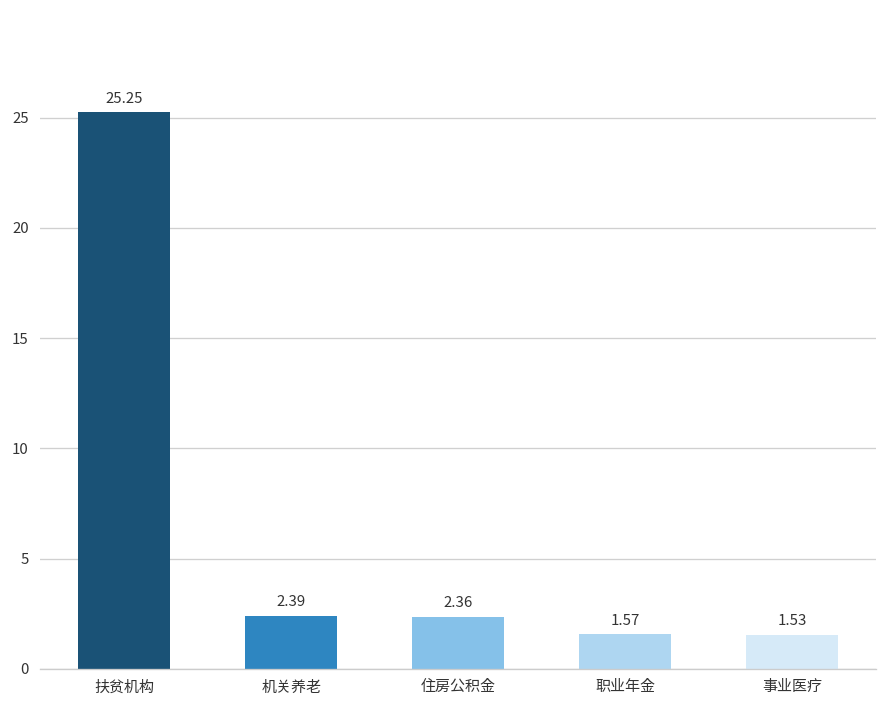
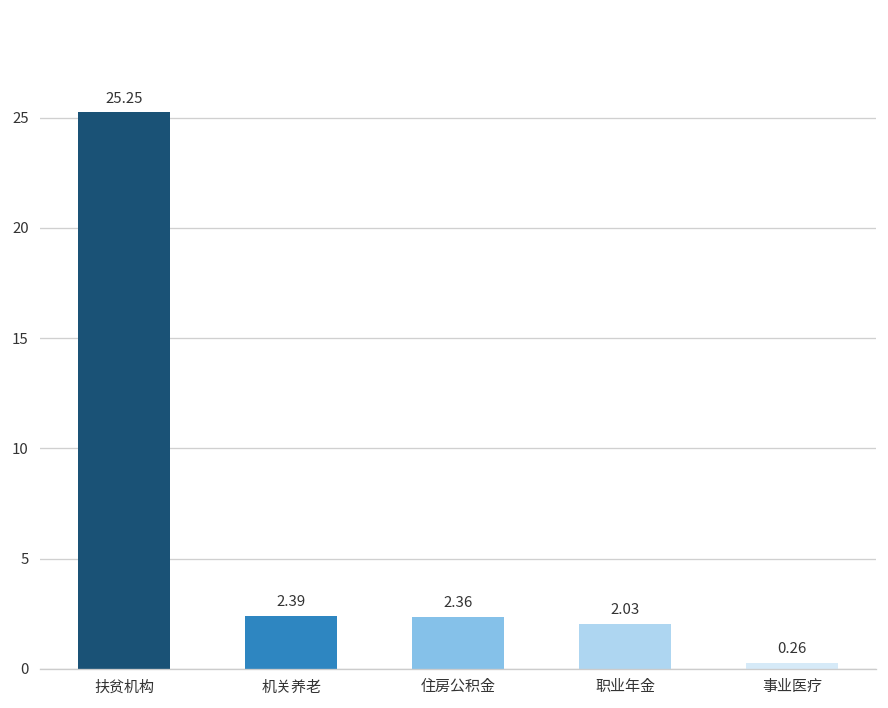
  {
    "扶贫机构": 25.25,
    "机关养老": 2.39,
    "住房公积金": 2.36,
-   "职业年金": 1.57,
-   "事业医疗": 1.53
+   "职业年金": 2.03,
+   "事业医疗": 0.26
  }
